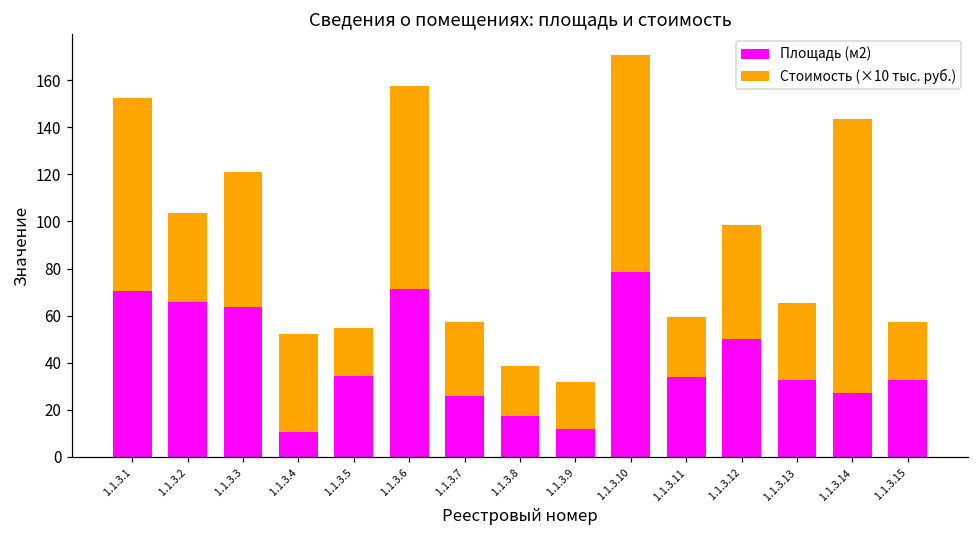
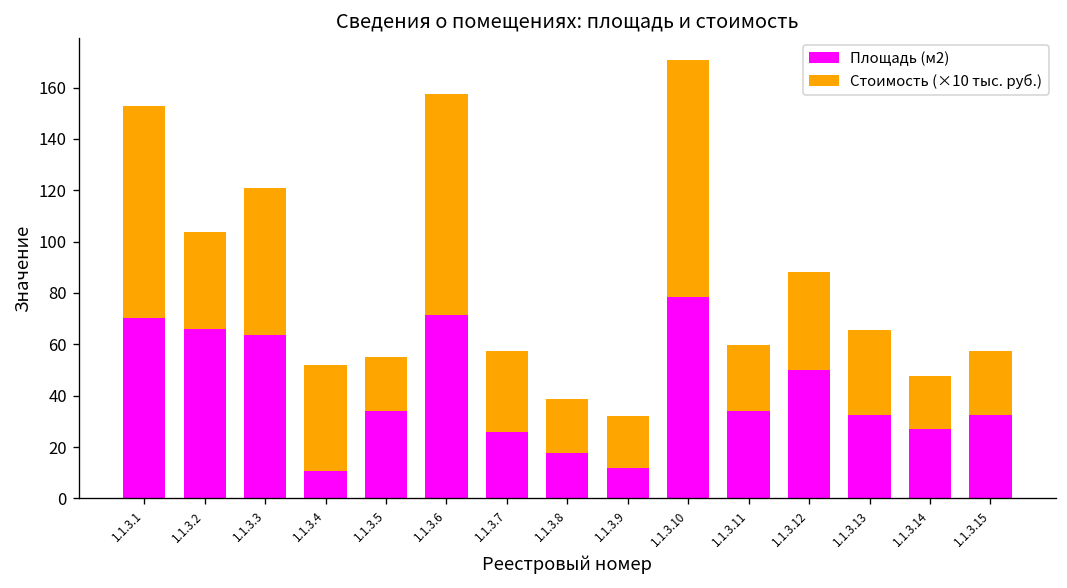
  {
    "Площадь (м2)": {
      "1.1.3.1": 70,
      "1.1.3.2": 66,
      "1.1.3.3": 64,
      "1.1.3.4": 11,
      "1.1.3.5": 34,
      "1.1.3.6": 71,
      "1.1.3.7": 26,
      "1.1.3.8": 18,
      "1.1.3.9": 12,
      "1.1.3.10": 78,
      "1.1.3.11": 34,
      "1.1.3.12": 50,
      "1.1.3.13": 33,
      "1.1.3.14": 27,
      "1.1.3.15": 33
    },
    "Стоимость (×10 тыс. руб.)": {
      "1.1.3.1": 82,
      "1.1.3.2": 38,
      "1.1.3.3": 57,
      "1.1.3.4": 42,
      "1.1.3.5": 21,
      "1.1.3.6": 86,
      "1.1.3.7": 31,
      "1.1.3.8": 21,
      "1.1.3.9": 20,
      "1.1.3.10": 92,
      "1.1.3.11": 26,
-     "1.1.3.12": 48,
+     "1.1.3.12": 38,
      "1.1.3.13": 33,
-     "1.1.3.14": 116,
+     "1.1.3.14": 20,
      "1.1.3.15": 25
    }
  }
